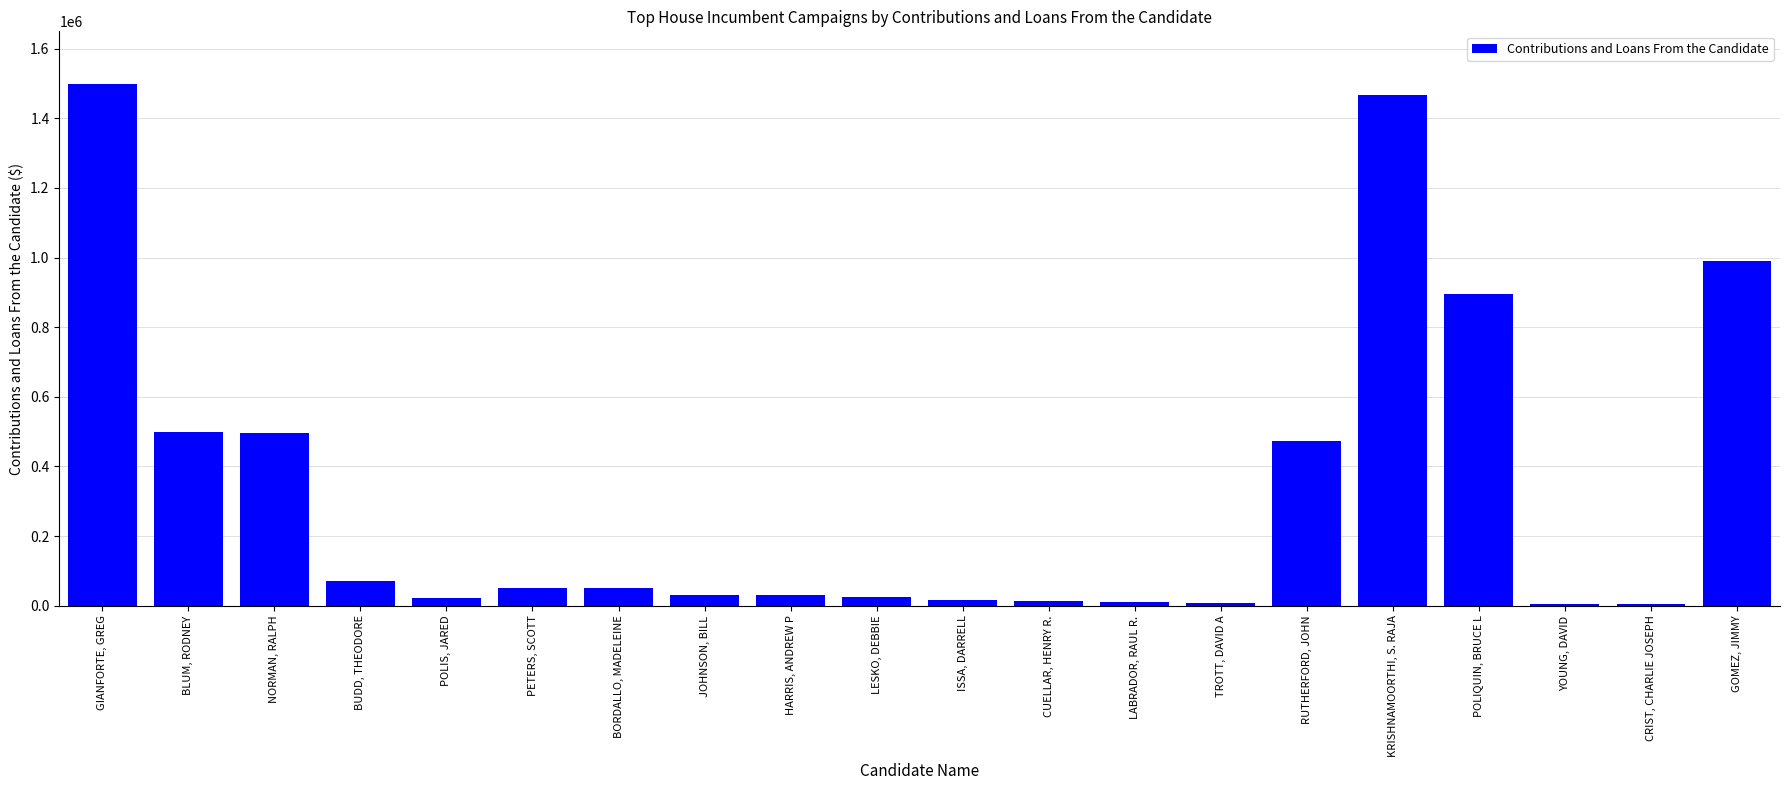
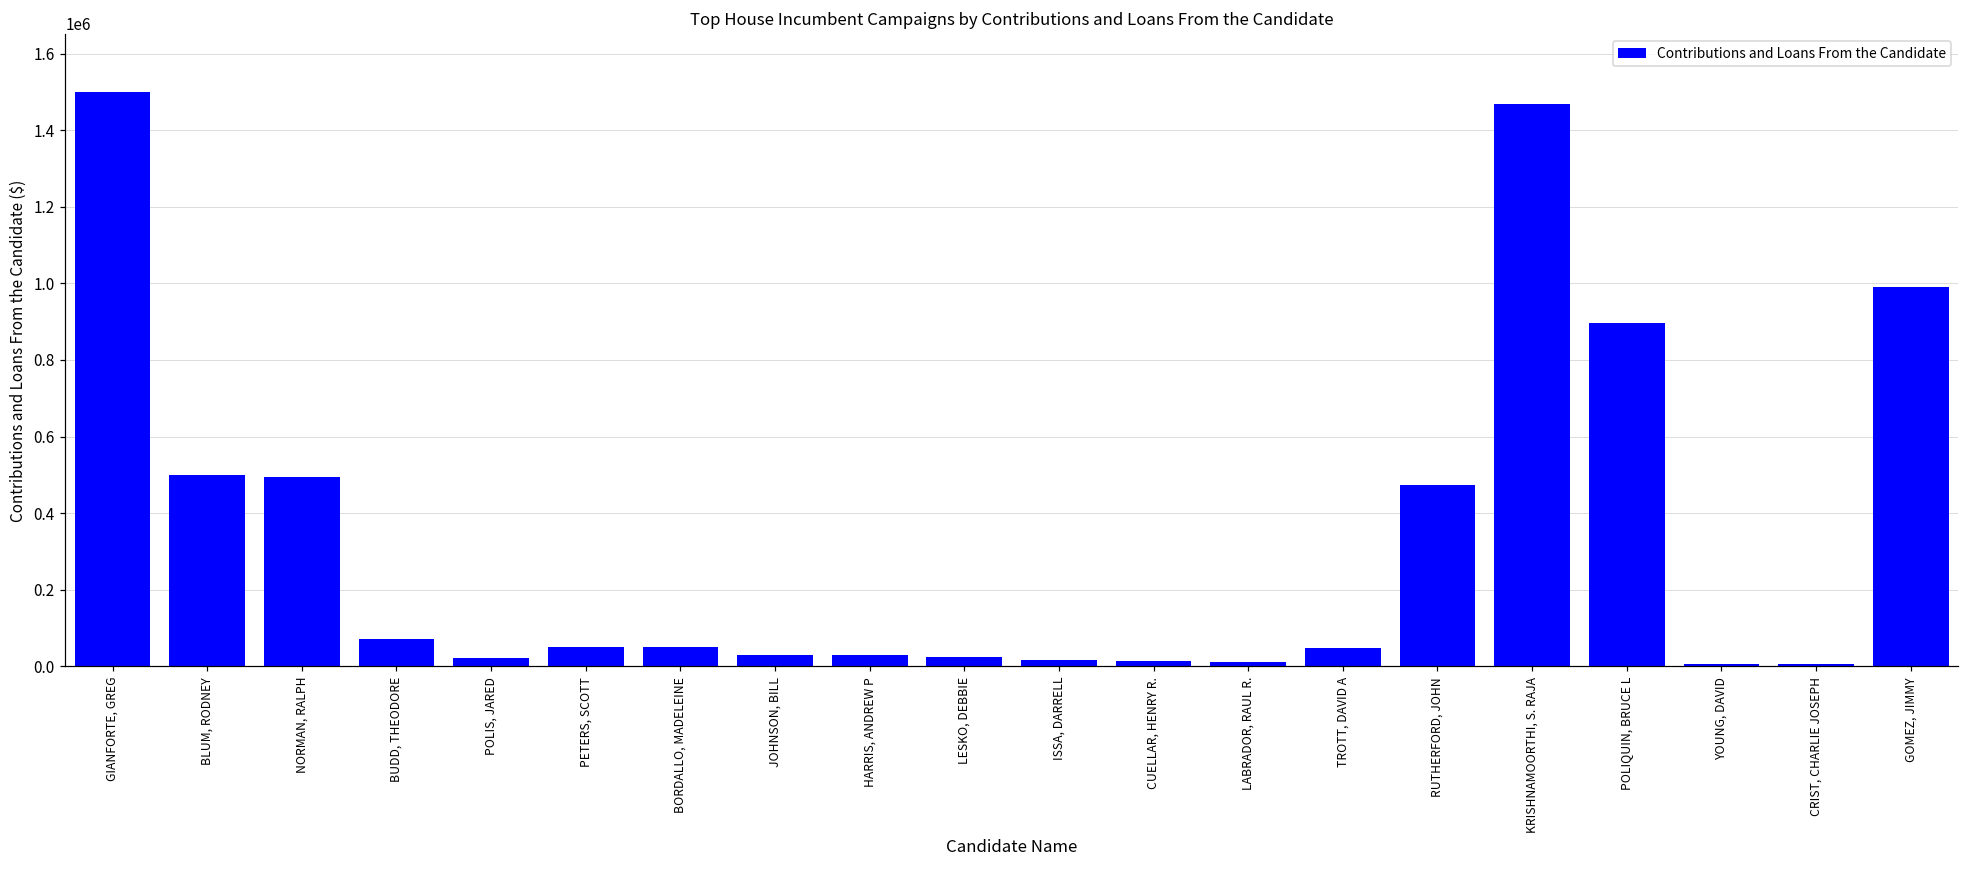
  {
    "GIANFORTE, GREG": 1500000,
    "BLUM, RODNEY": 500000,
    "NORMAN, RALPH": 500000,
    "BUDD, THEODORE": 70000,
    "POLIS, JARED": 20000,
    "PETERS, SCOTT": 50000,
    "BORDALLO, MADELEINE": 50000,
    "JOHNSON, BILL": 30000,
    "HARRIS, ANDREW P": 30000,
    "LESKO, DEBBIE": 30000,
    "ISSA, DARRELL": 20000,
    "CUELLAR, HENRY R.": 10000,
    "LABRADOR, RAUL R.": 10000,
-   "TROTT, DAVID A": 10000,
+   "TROTT, DAVID A": 50000,
    "RUTHERFORD, JOHN": 470000,
    "KRISHNAMOORTHI, S. RAJA": 1470000,
    "POLIQUIN, BRUCE L": 900000,
    "GOMEZ, JIMMY": 990000
  }
